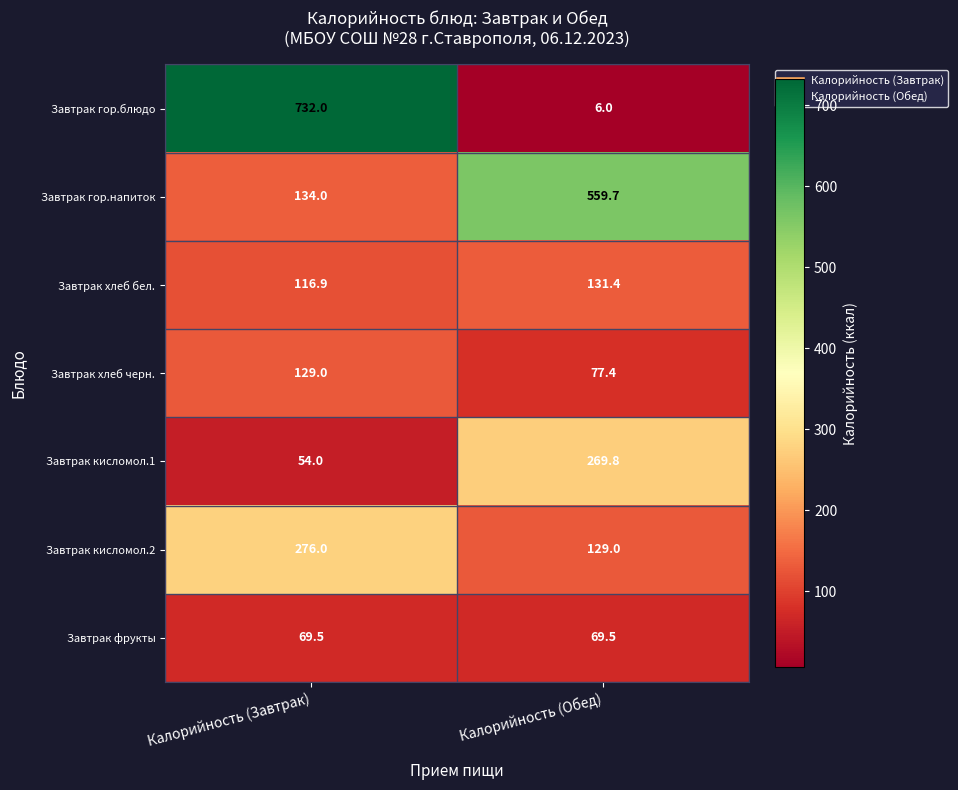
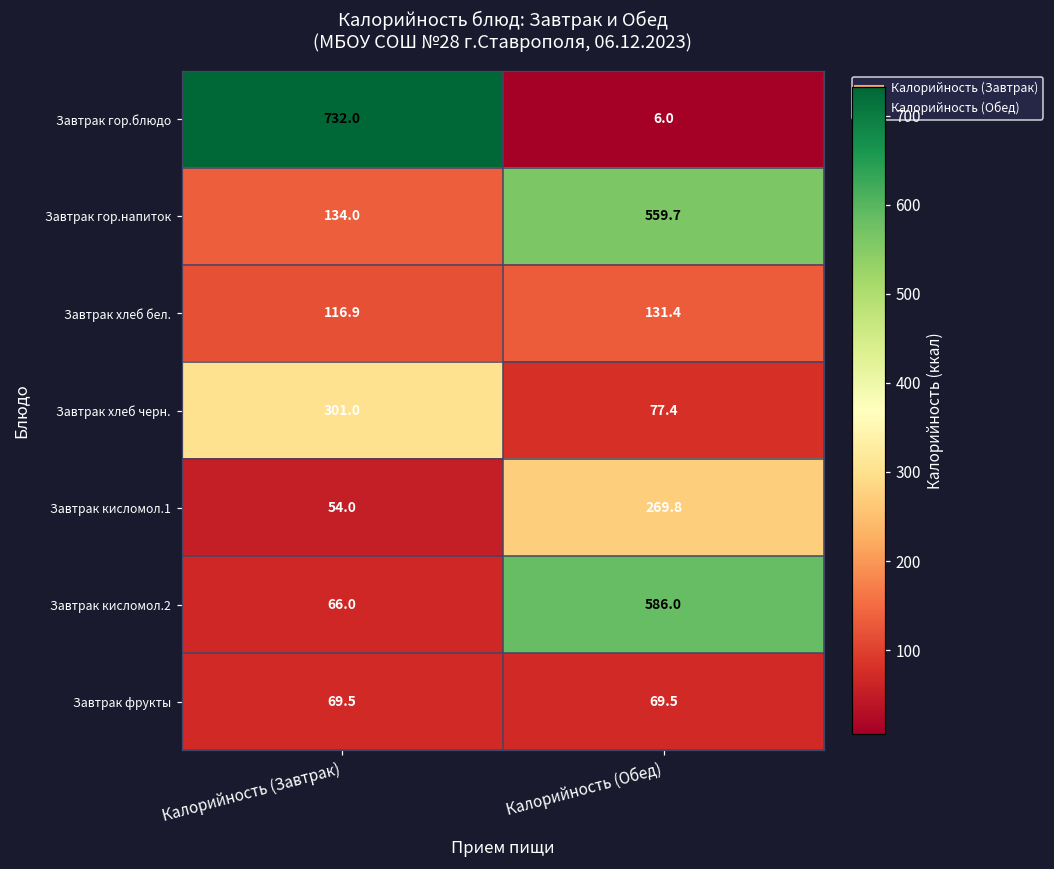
  {
    "Завтрак гор.блюдо": {
      "Калорийность (Завтрак)": 732.0,
      "Калорийность (Обед)": 6.0
    },
    "Завтрак гор.напиток": {
      "Калорийность (Завтрак)": 134.0,
      "Калорийность (Обед)": 559.7
    },
    "Завтрак хлеб бел.": {
      "Калорийность (Завтрак)": 116.9,
      "Калорийность (Обед)": 131.4
    },
    "Завтрак хлеб черн.": {
-     "Калорийность (Завтрак)": 129.0,
+     "Калорийность (Завтрак)": 301.0,
      "Калорийность (Обед)": 77.4
    },
    "Завтрак кисломол.1": {
      "Калорийность (Завтрак)": 54.0,
      "Калорийность (Обед)": 269.8
    },
    "Завтрак кисломол.2": {
-     "Калорийность (Завтрак)": 276.0,
-     "Калорийность (Обед)": 129.0
+     "Калорийность (Завтрак)": 66.0,
+     "Калорийность (Обед)": 586.0
    },
    "Завтрак фрукты": {
      "Калорийность (Завтрак)": 69.5,
      "Калорийность (Обед)": 69.5
    }
  }
